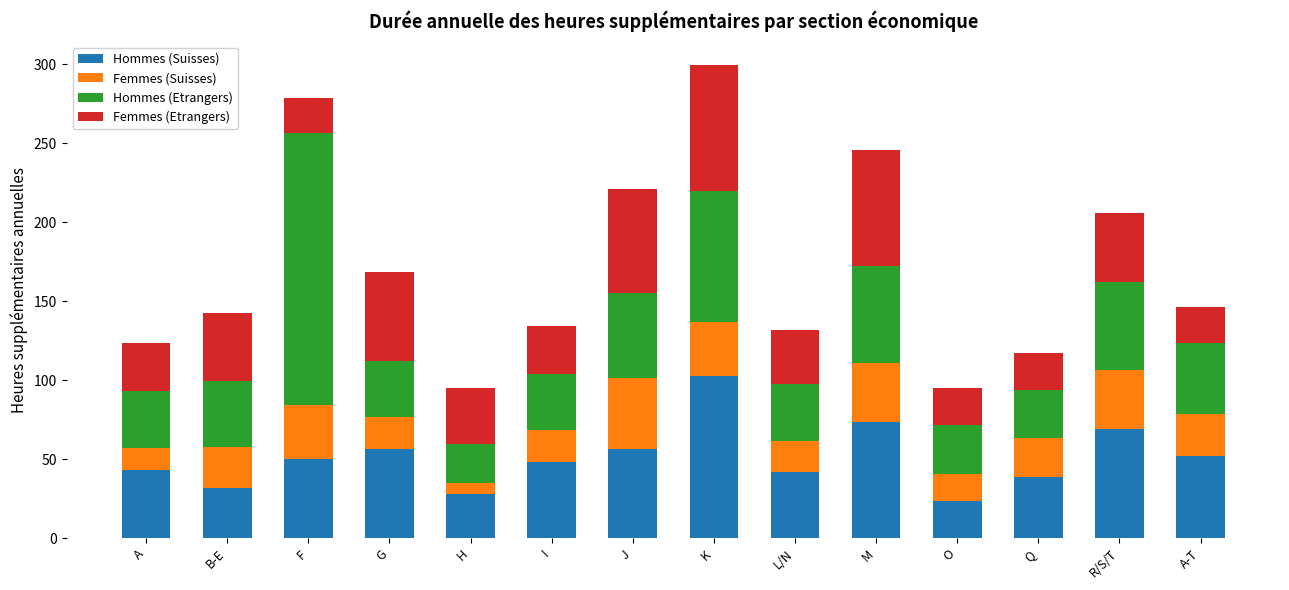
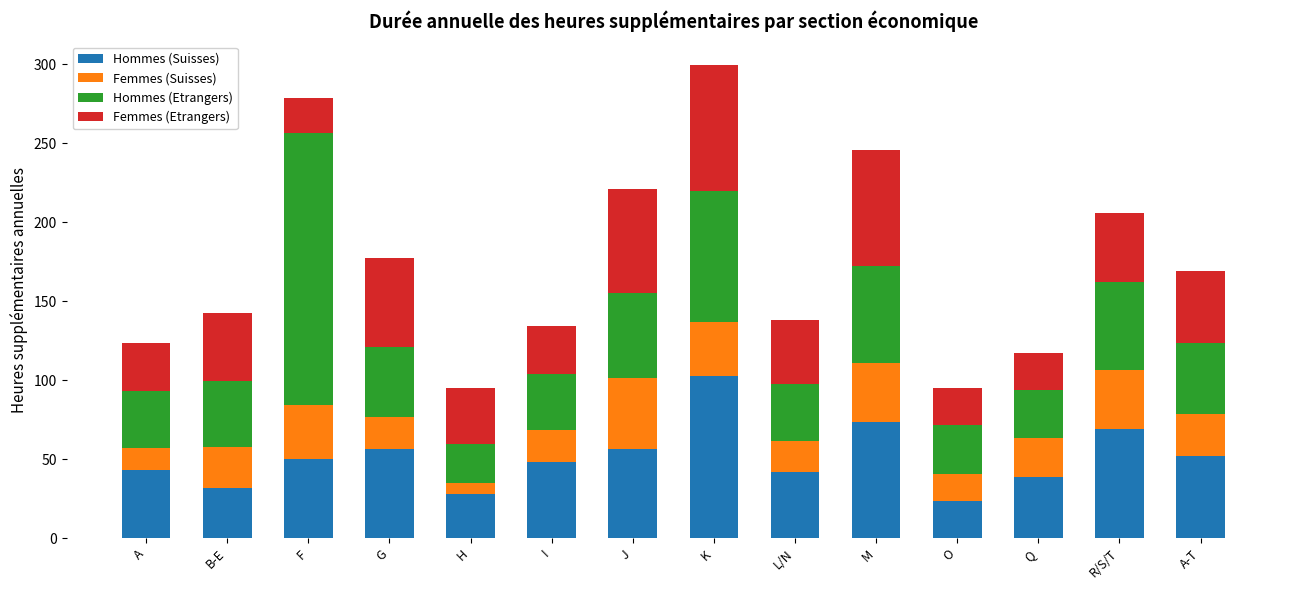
  {
    "Hommes (Suisses)": {
      "A": 43,
      "B-E": 32,
      "F": 50,
      "G": 56,
      "H": 28,
      "I": 48,
      "J": 56,
      "K": 103,
      "L/N": 42,
      "M": 73,
      "O": 23,
      "Q": 39,
      "R/S/T": 69,
      "A-T": 52
    },
    "Femmes (Suisses)": {
      "A": 14,
      "B-E": 26,
      "F": 34,
      "G": 20,
      "H": 7,
      "I": 21,
      "J": 45,
      "K": 34,
      "L/N": 19,
      "M": 38,
      "O": 17,
      "Q": 25,
      "R/S/T": 37,
      "A-T": 27
    },
    "Hommes (Etrangers)": {
      "A": 36,
      "B-E": 42,
      "F": 172,
-     "G": 35,
+     "G": 44,
      "H": 25,
      "I": 35,
      "J": 54,
      "K": 83,
      "L/N": 36,
      "M": 61,
      "O": 31,
      "Q": 30,
      "R/S/T": 56,
      "A-T": 45
    },
    "Femmes (Etrangers)": {
      "A": 30,
      "B-E": 43,
      "F": 22,
      "G": 56,
      "H": 35,
      "I": 30,
      "J": 66,
      "K": 80,
-     "L/N": 35,
+     "L/N": 41,
      "M": 74,
      "O": 24,
      "Q": 23,
      "R/S/T": 44,
-     "A-T": 22
+     "A-T": 45
    }
  }
